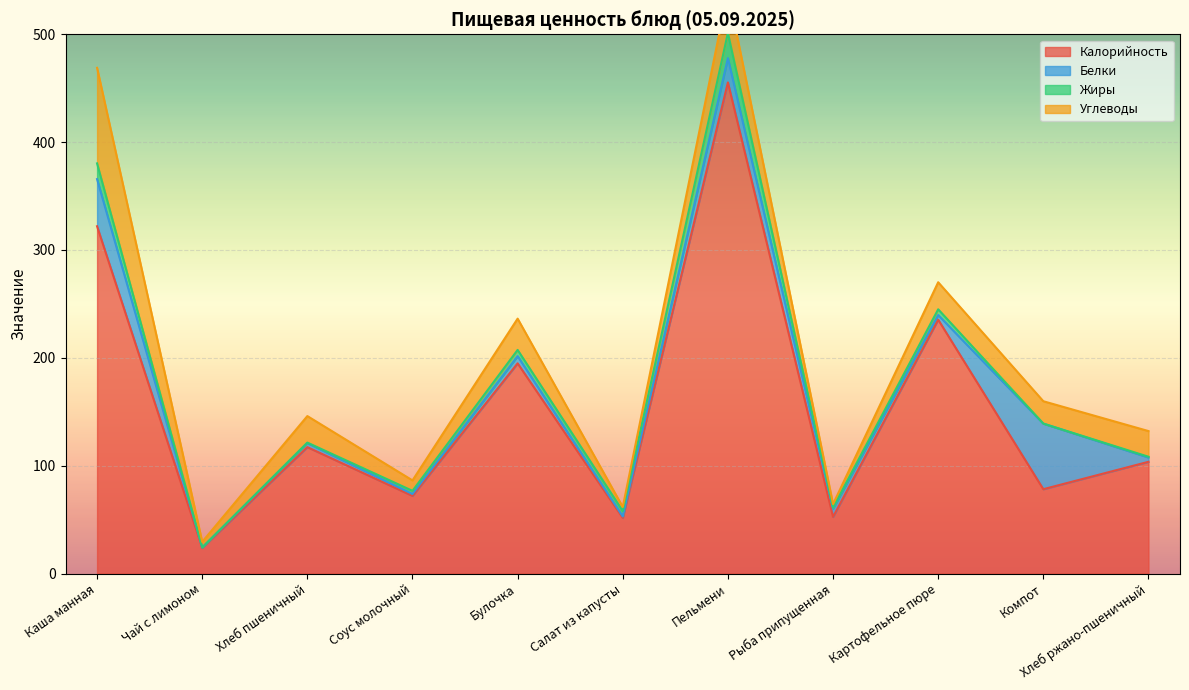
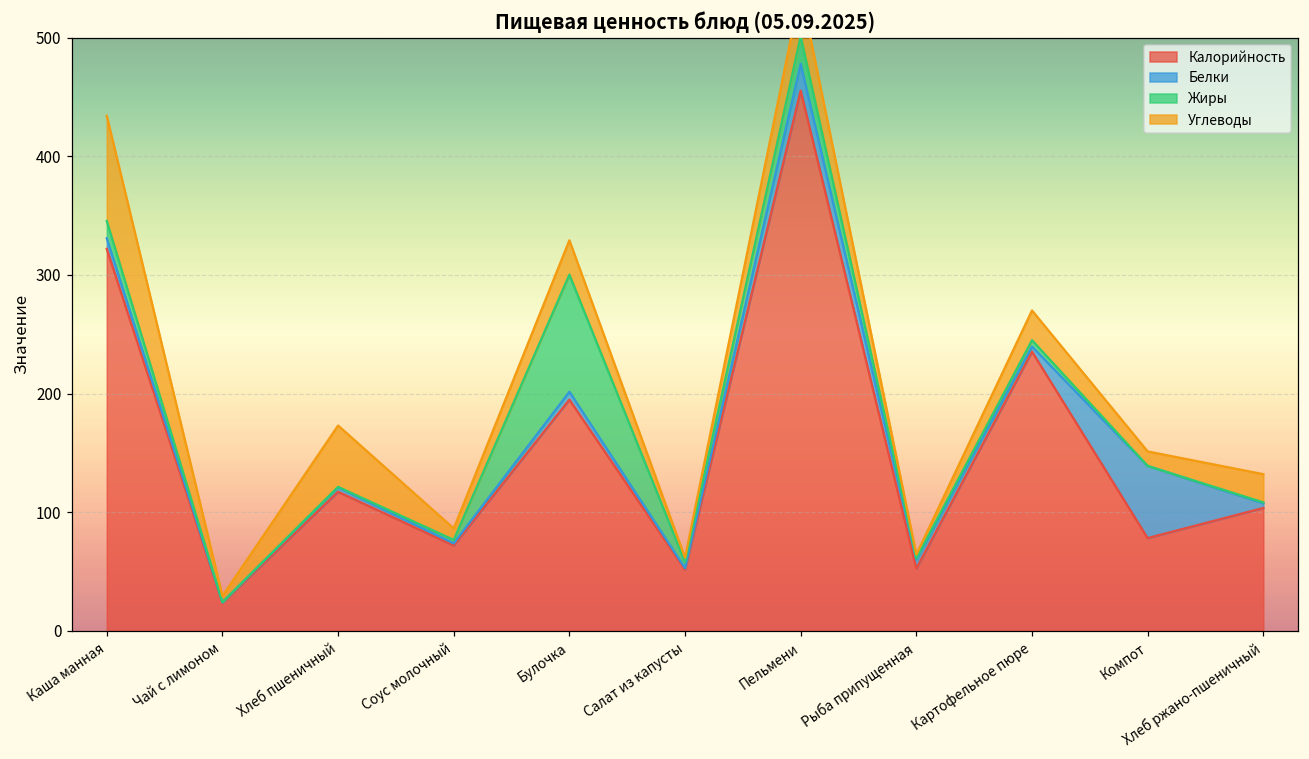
  {
    "Калорийность": {
      "Каша манная": 322,
      "Хлеб пшеничный": 117,
      "Булочка": 195,
      "Пельмени": 455,
      "Рыба припущенная": 53,
      "Картофельное пюре": 235,
      "Компот": 78,
      "Хлеб ржано-пшеничный": 104
    },
    "Белки": {
-     "Каша манная": 44,
+     "Каша манная": 9,
      "Булочка": 7,
      "Пельмени": 23,
      "Картофельное пюре": 4
    },
    "Жиры": {
      "Каша манная": 15,
      "Соус молочный": 3,
-     "Булочка": 6,
+     "Булочка": 99,
      "Салат из капусты": 5,
      "Пельмени": 23,
      "Картофельное пюре": 5
    },
    "Углеводы": {
      "Каша манная": 89,
      "Чай с лимоном": 5,
-     "Хлеб пшеничный": 25,
+     "Хлеб пшеничный": 52,
      "Соус молочный": 10,
      "Булочка": 29,
      "Салат из капусты": 4,
      "Рыба припущенная": 3,
      "Картофельное пюре": 25,
-     "Компот": 21,
+     "Компот": 12,
      "Хлеб ржано-пшеничный": 24
    }
  }
